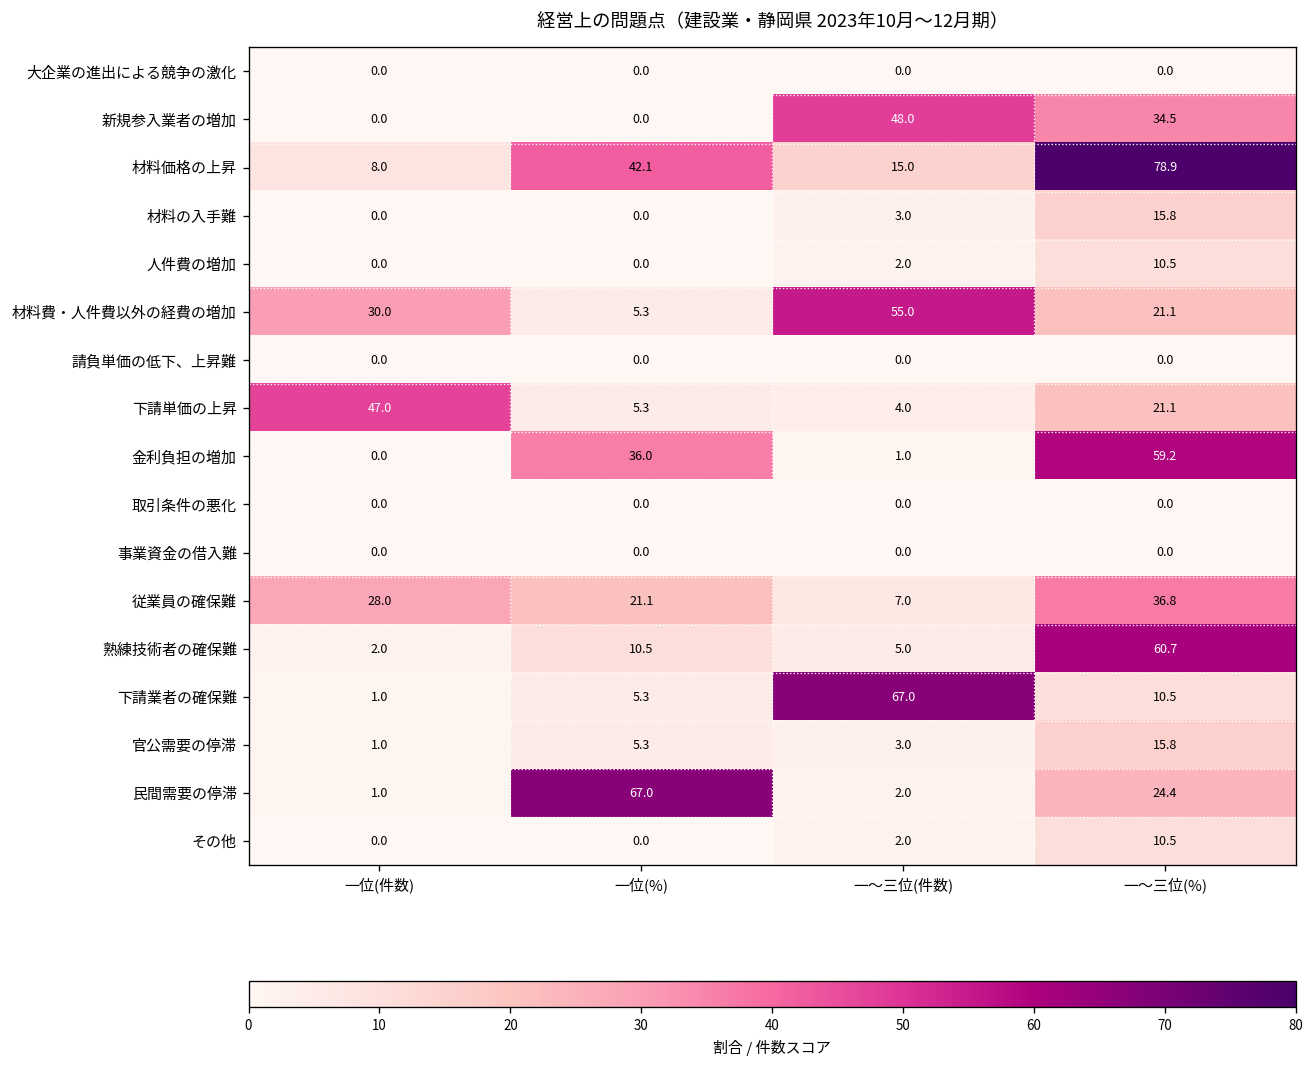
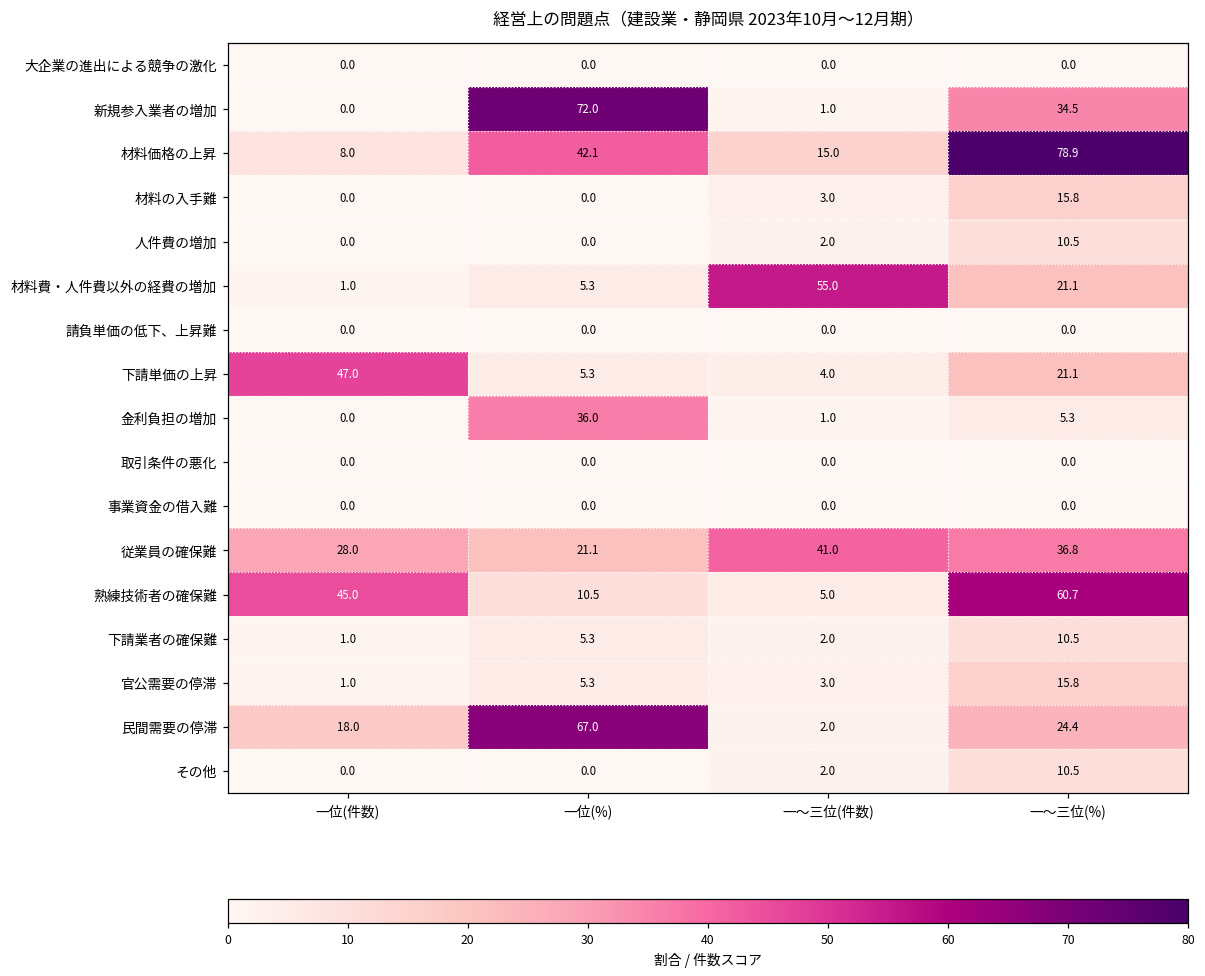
  {
    "大企業の進出による競争の激化": {
      "一位(件数)": 0.0,
      "一位(%)": 0.0,
      "一〜三位(件数)": 0.0,
      "一〜三位(%)": 0.0
    },
    "新規参入業者の増加": {
      "一位(件数)": 0.0,
-     "一位(%)": 0.0,
-     "一〜三位(件数)": 48.0,
+     "一位(%)": 72.0,
+     "一〜三位(件数)": 1.0,
      "一〜三位(%)": 34.5
    },
    "材料価格の上昇": {
      "一位(件数)": 8.0,
      "一位(%)": 42.1,
      "一〜三位(件数)": 15.0,
      "一〜三位(%)": 78.9
    },
    "材料の入手難": {
      "一位(件数)": 0.0,
      "一位(%)": 0.0,
      "一〜三位(件数)": 3.0,
      "一〜三位(%)": 15.8
    },
    "人件費の増加": {
      "一位(件数)": 0.0,
      "一位(%)": 0.0,
      "一〜三位(件数)": 2.0,
      "一〜三位(%)": 10.5
    },
    "材料費・人件費以外の経費の増加": {
-     "一位(件数)": 30.0,
+     "一位(件数)": 1.0,
      "一位(%)": 5.3,
      "一〜三位(件数)": 55.0,
      "一〜三位(%)": 21.1
    },
    "請負単価の低下、上昇難": {
      "一位(件数)": 0.0,
      "一位(%)": 0.0,
      "一〜三位(件数)": 0.0,
      "一〜三位(%)": 0.0
    },
    "下請単価の上昇": {
      "一位(件数)": 47.0,
      "一位(%)": 5.3,
      "一〜三位(件数)": 4.0,
      "一〜三位(%)": 21.1
    },
    "金利負担の増加": {
      "一位(件数)": 0.0,
      "一位(%)": 36.0,
      "一〜三位(件数)": 1.0,
-     "一〜三位(%)": 59.2
+     "一〜三位(%)": 5.3
    },
    "取引条件の悪化": {
      "一位(件数)": 0.0,
      "一位(%)": 0.0,
      "一〜三位(件数)": 0.0,
      "一〜三位(%)": 0.0
    },
    "事業資金の借入難": {
      "一位(件数)": 0.0,
      "一位(%)": 0.0,
      "一〜三位(件数)": 0.0,
      "一〜三位(%)": 0.0
    },
    "従業員の確保難": {
      "一位(件数)": 28.0,
      "一位(%)": 21.1,
-     "一〜三位(件数)": 7.0,
+     "一〜三位(件数)": 41.0,
      "一〜三位(%)": 36.8
    },
    "熟練技術者の確保難": {
-     "一位(件数)": 2.0,
+     "一位(件数)": 45.0,
      "一位(%)": 10.5,
      "一〜三位(件数)": 5.0,
      "一〜三位(%)": 60.7
    },
    "下請業者の確保難": {
      "一位(件数)": 1.0,
      "一位(%)": 5.3,
-     "一〜三位(件数)": 67.0,
+     "一〜三位(件数)": 2.0,
      "一〜三位(%)": 10.5
    },
    "官公需要の停滞": {
      "一位(件数)": 1.0,
      "一位(%)": 5.3,
      "一〜三位(件数)": 3.0,
      "一〜三位(%)": 15.8
    },
    "民間需要の停滞": {
-     "一位(件数)": 1.0,
+     "一位(件数)": 18.0,
      "一位(%)": 67.0,
      "一〜三位(件数)": 2.0,
      "一〜三位(%)": 24.4
    },
    "その他": {
      "一位(件数)": 0.0,
      "一位(%)": 0.0,
      "一〜三位(件数)": 2.0,
      "一〜三位(%)": 10.5
    }
  }
